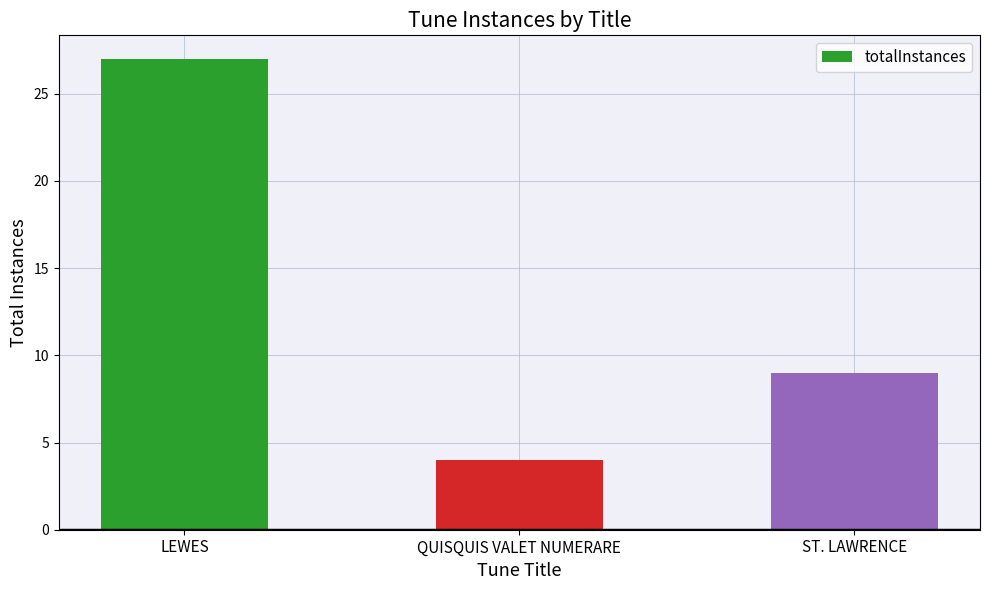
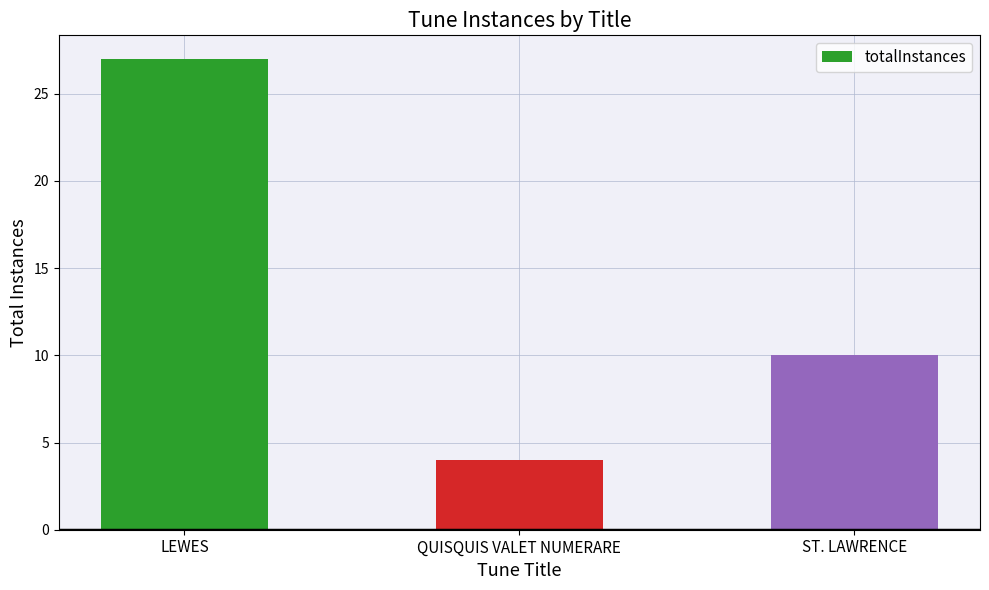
  {
    "LEWES": 27,
    "QUISQUIS VALET NUMERARE": 4,
-   "ST. LAWRENCE": 9
+   "ST. LAWRENCE": 10
  }
